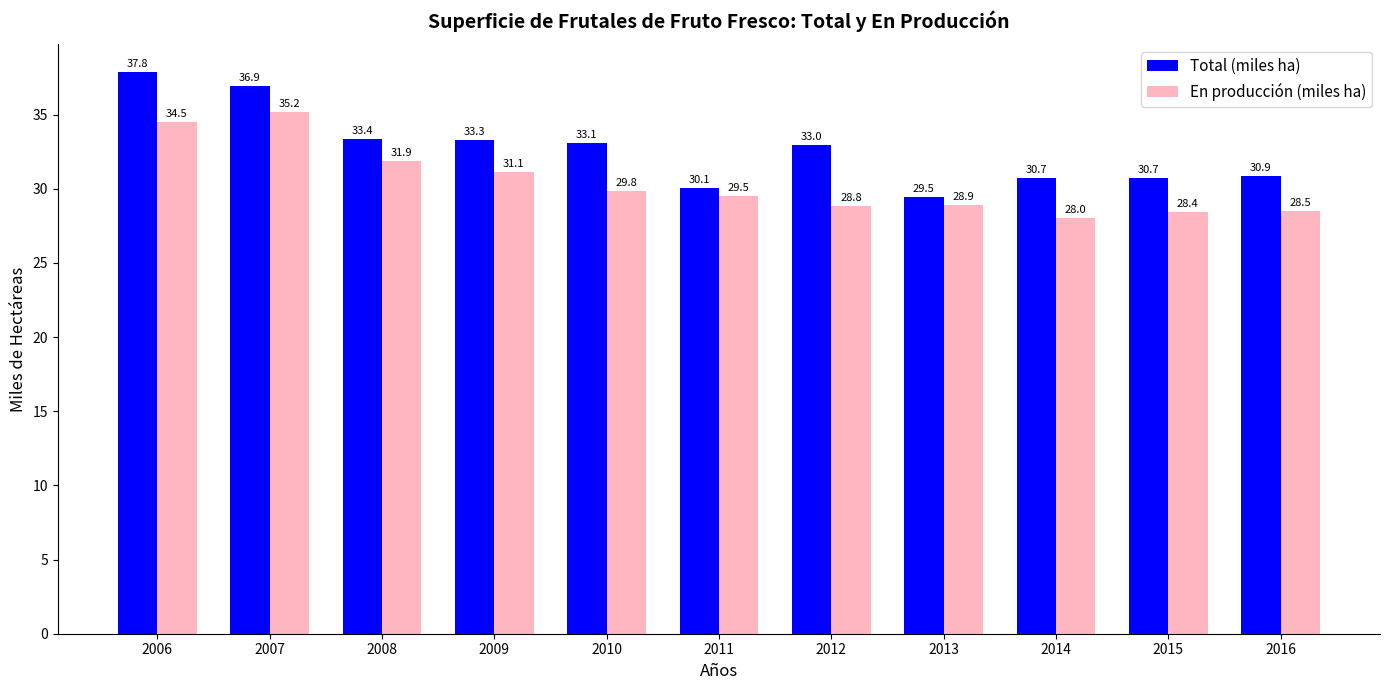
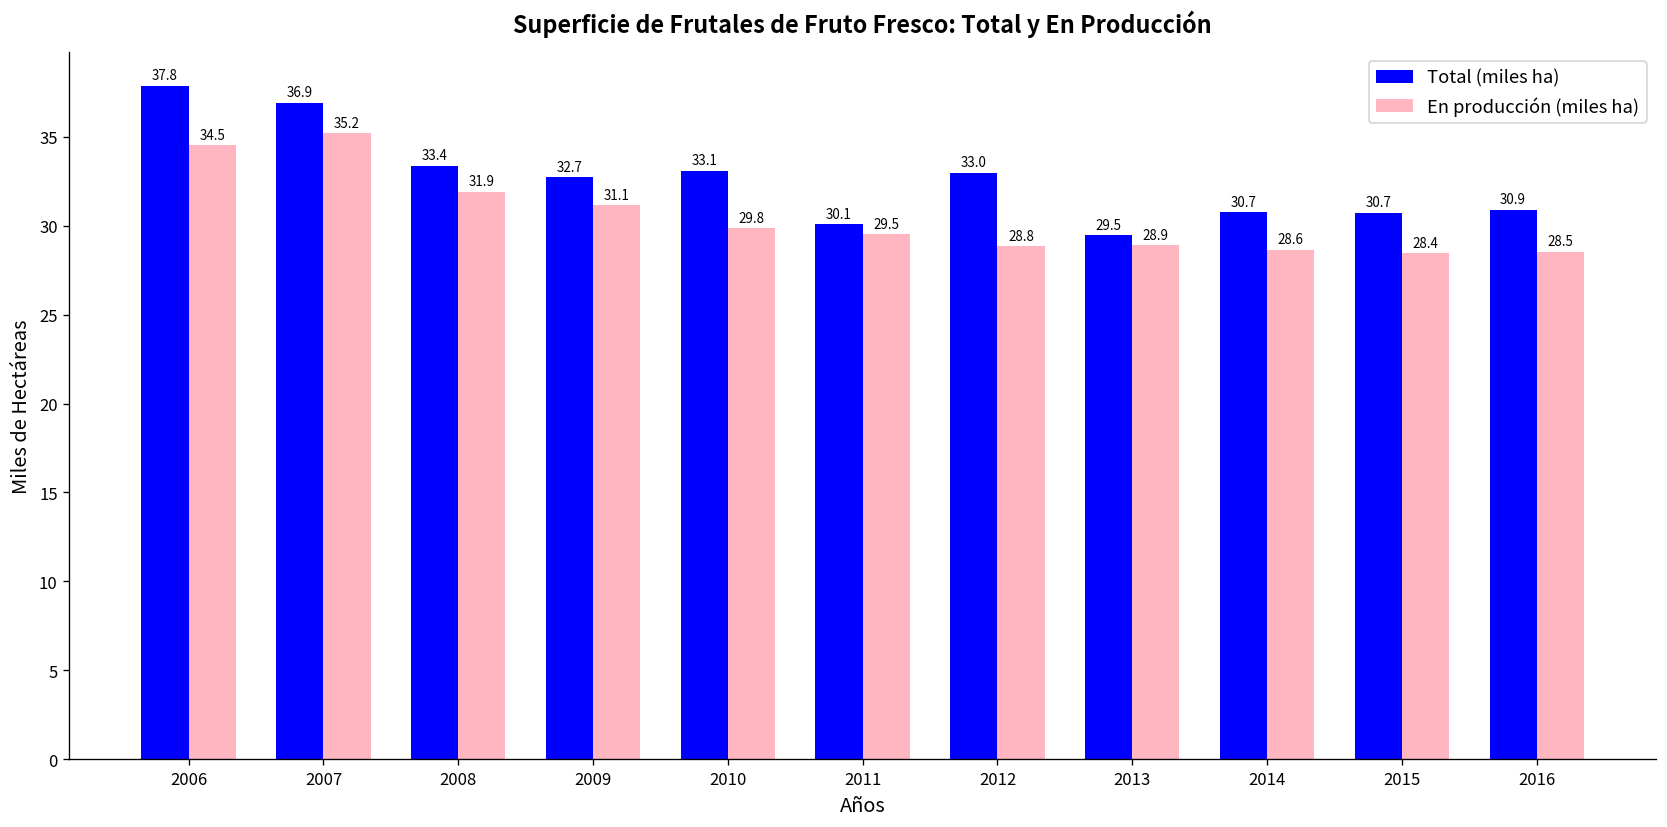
  {
    "Total (miles ha)": {
      "2006": 37.8,
      "2007": 36.9,
      "2008": 33.4,
-     "2009": 33.3,
+     "2009": 32.7,
      "2010": 33.1,
      "2011": 30.1,
      "2012": 33.0,
      "2013": 29.5,
      "2014": 30.7,
      "2015": 30.7,
      "2016": 30.9
    },
    "En producción (miles ha)": {
      "2006": 34.5,
      "2007": 35.2,
      "2008": 31.9,
      "2009": 31.1,
      "2010": 29.8,
      "2011": 29.5,
      "2012": 28.8,
      "2013": 28.9,
-     "2014": 28.0,
+     "2014": 28.6,
      "2015": 28.4,
      "2016": 28.5
    }
  }
